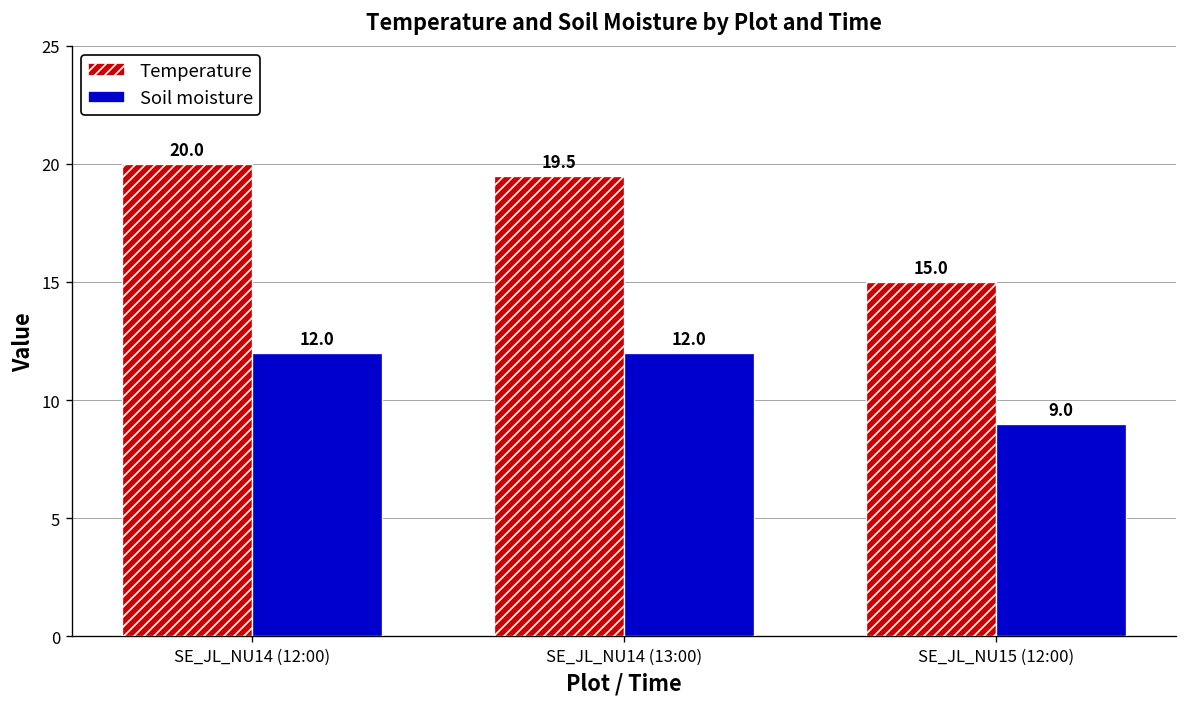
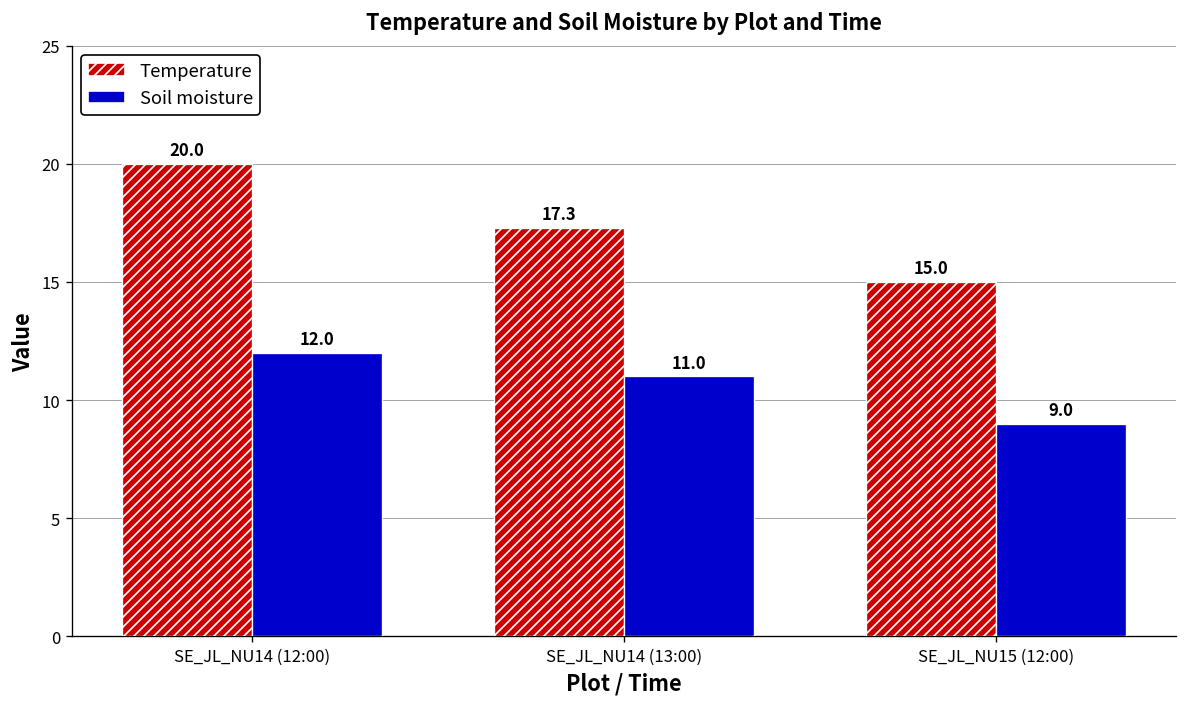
  {
    "Temperature": {
      "SE_JL_NU14 (12:00)": 20.0,
-     "SE_JL_NU14 (13:00)": 19.5,
+     "SE_JL_NU14 (13:00)": 17.3,
      "SE_JL_NU15 (12:00)": 15.0
    },
    "Soil moisture": {
      "SE_JL_NU14 (12:00)": 12.0,
-     "SE_JL_NU14 (13:00)": 12.0,
+     "SE_JL_NU14 (13:00)": 11.0,
      "SE_JL_NU15 (12:00)": 9.0
    }
  }
